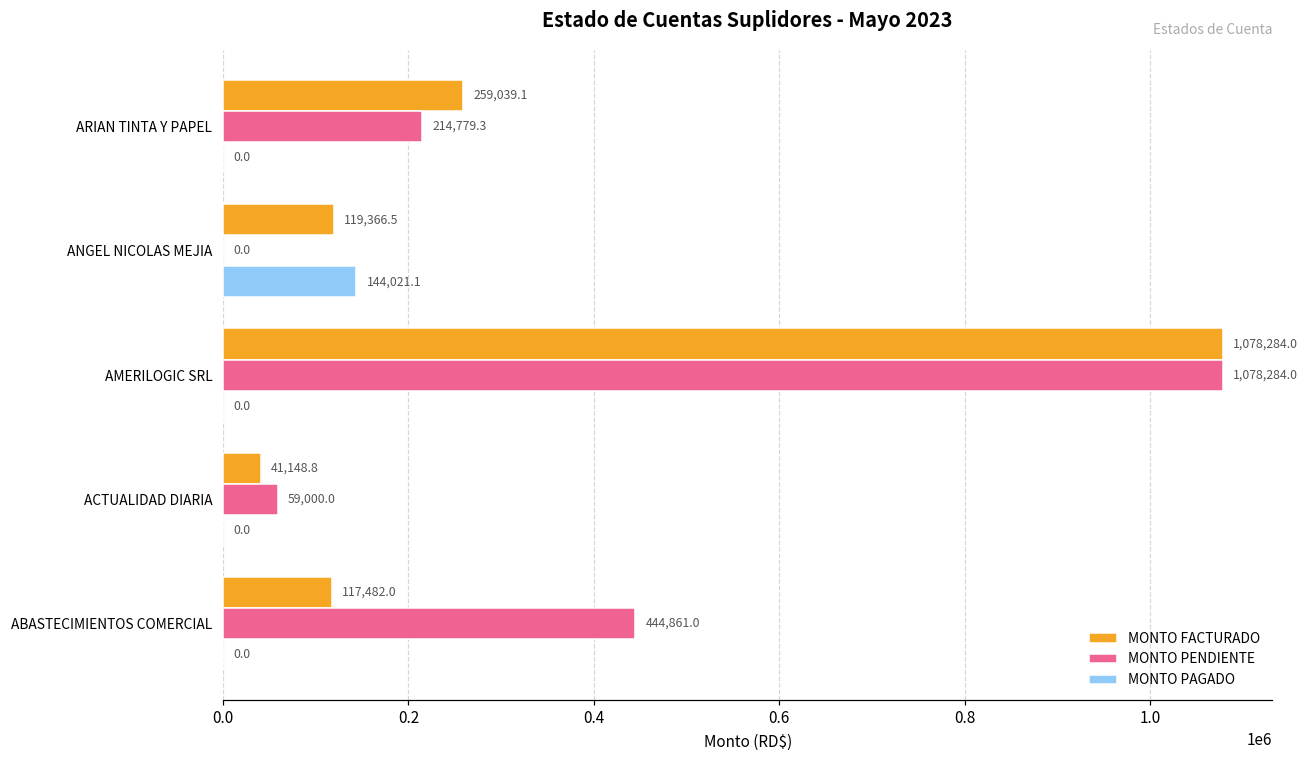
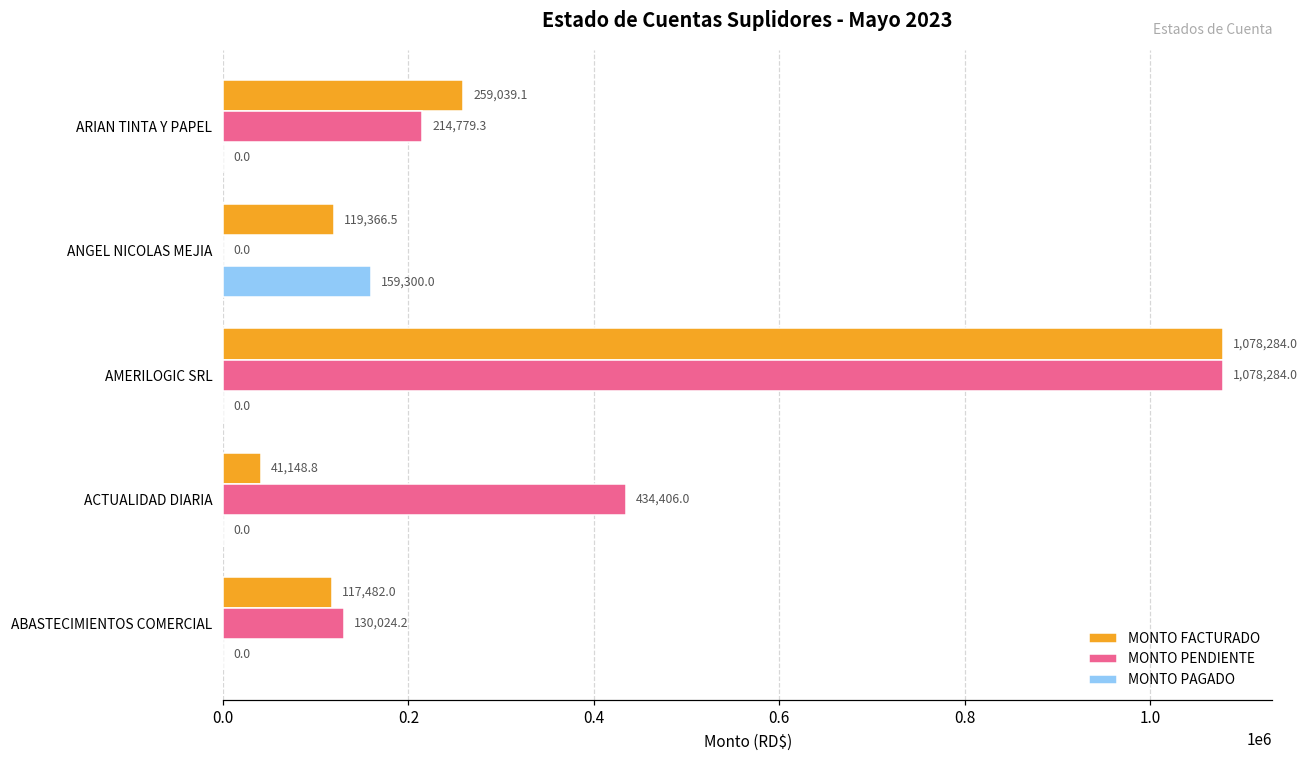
  {
    "MONTO FACTURADO": {
      "ARIAN TINTA Y PAPEL": "259,039.1",
      "ANGEL NICOLAS MEJIA": "119,366.5",
      "AMERILOGIC SRL": "1,078,284.0",
      "ACTUALIDAD DIARIA": "41,148.8",
      "ABASTECIMIENTOS COMERCIAL": "117,482.0"
    },
    "MONTO PENDIENTE": {
      "ARIAN TINTA Y PAPEL": "214,779.3",
      "ANGEL NICOLAS MEJIA": "0.0",
      "AMERILOGIC SRL": "1,078,284.0",
-     "ACTUALIDAD DIARIA": "59,000.0",
-     "ABASTECIMIENTOS COMERCIAL": "444,861.0"
+     "ACTUALIDAD DIARIA": "434,406.0",
+     "ABASTECIMIENTOS COMERCIAL": "130,024.2"
    },
    "MONTO PAGADO": {
      "ARIAN TINTA Y PAPEL": "0.0",
-     "ANGEL NICOLAS MEJIA": "144,021.1",
+     "ANGEL NICOLAS MEJIA": "159,300.0",
      "AMERILOGIC SRL": "0.0",
      "ACTUALIDAD DIARIA": "0.0",
      "ABASTECIMIENTOS COMERCIAL": "0.0"
    }
  }
